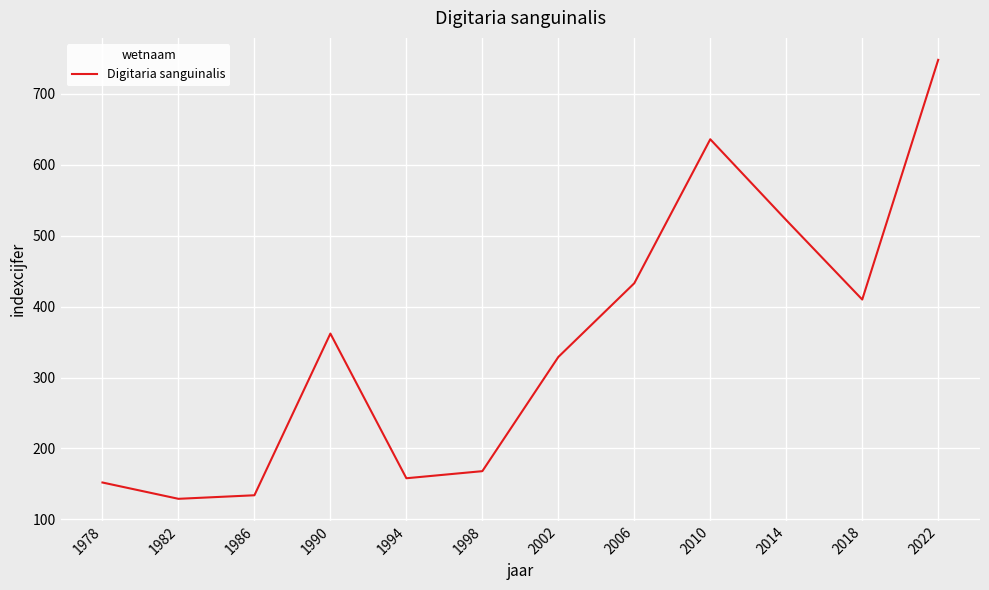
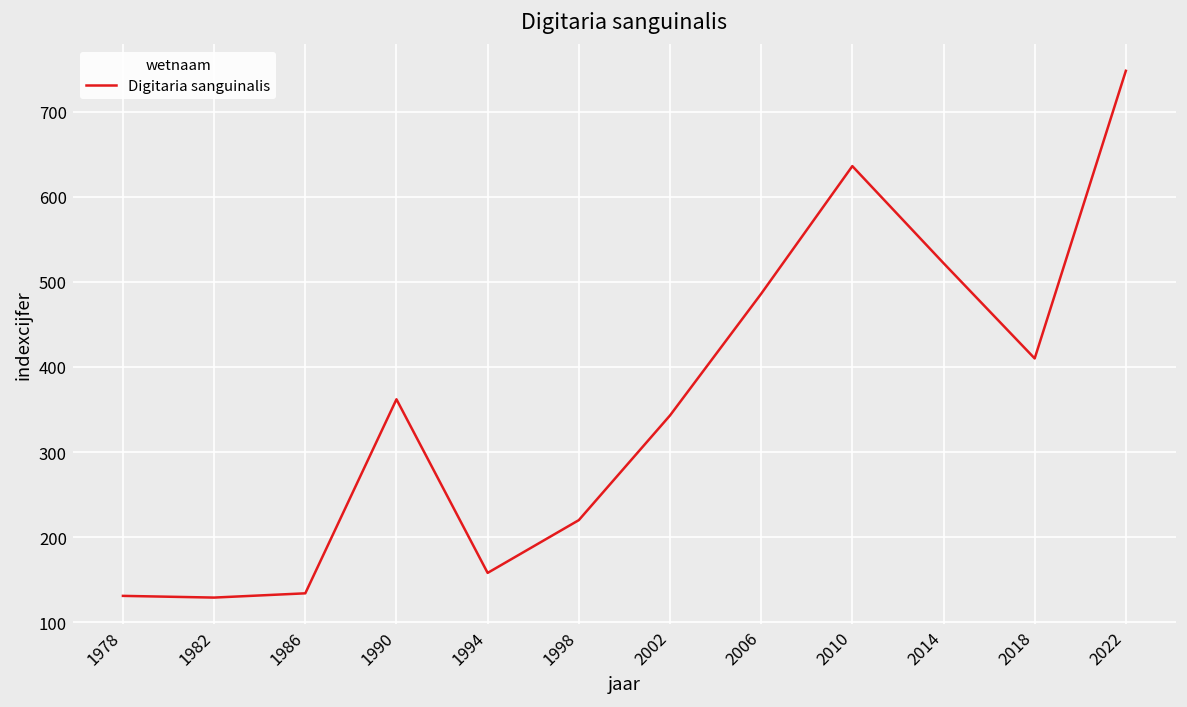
  {
-   "1978": 150,
+   "1978": 130,
    "1982": 130,
    "1986": 130,
    "1990": 360,
    "1994": 160,
-   "1998": 170,
-   "2002": 330,
-   "2006": 430,
+   "1998": 220,
+   "2002": 340,
+   "2006": 490,
    "2010": 640,
    "2014": 520,
    "2018": 410,
    "2022": 750
  }
